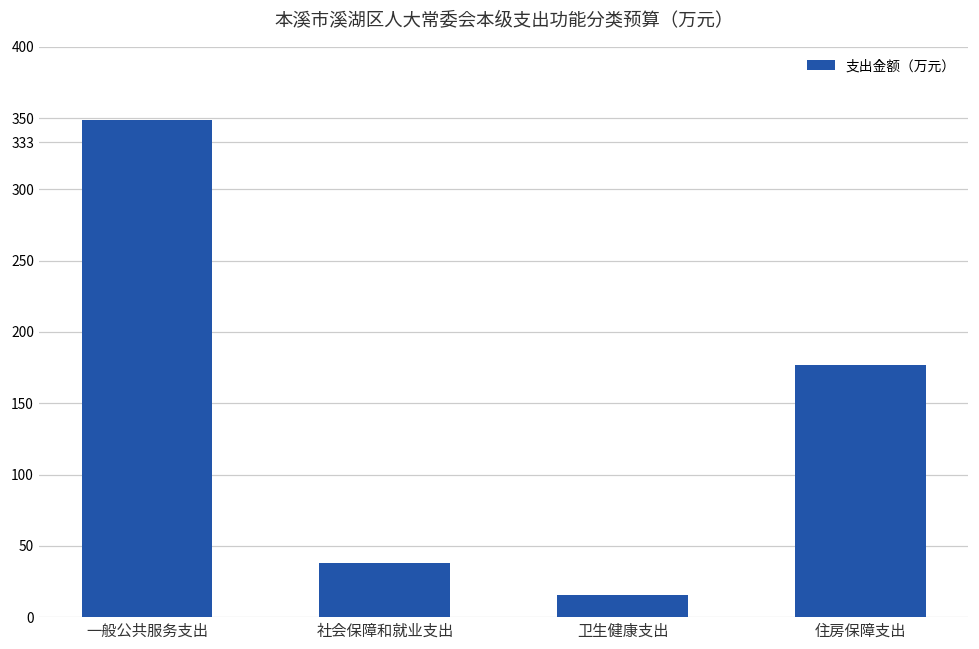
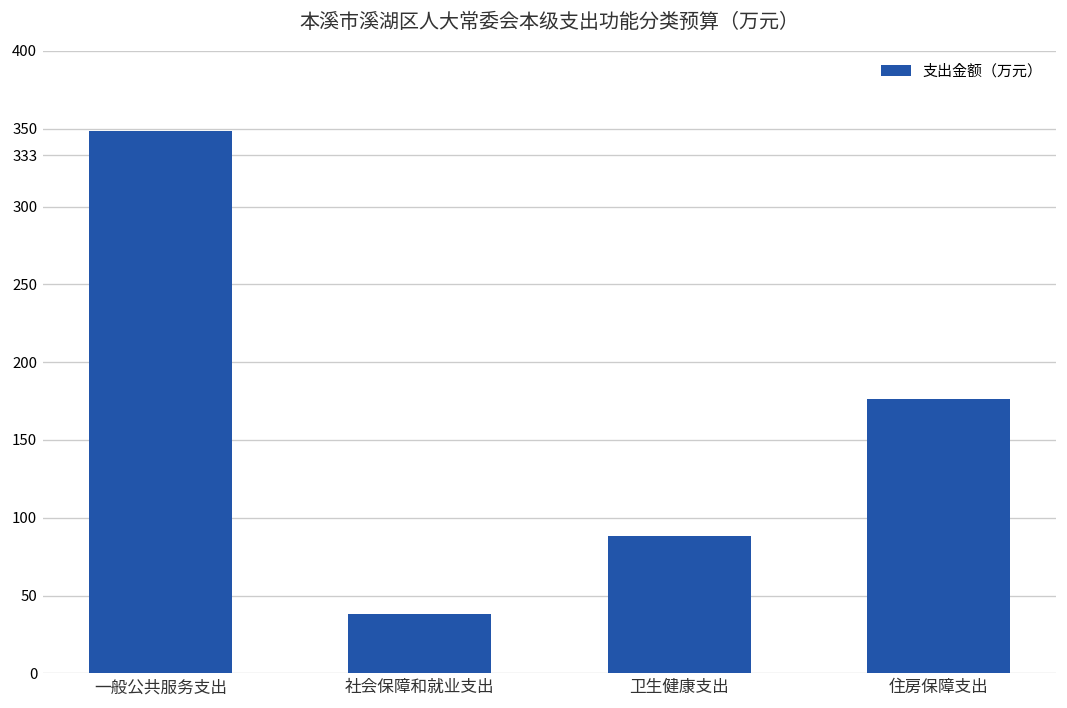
  {
    "一般公共服务支出": 349,
    "社会保障和就业支出": 38,
-   "卫生健康支出": 15,
+   "卫生健康支出": 88,
    "住房保障支出": 177
  }
